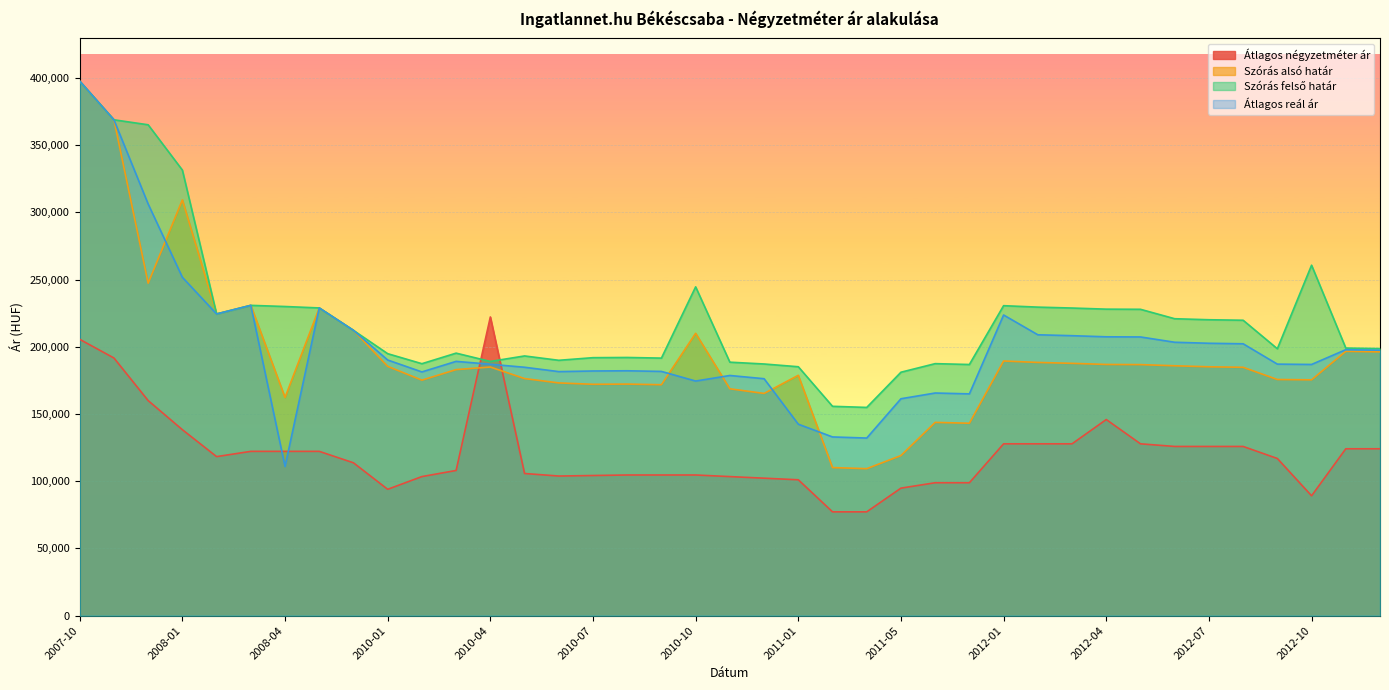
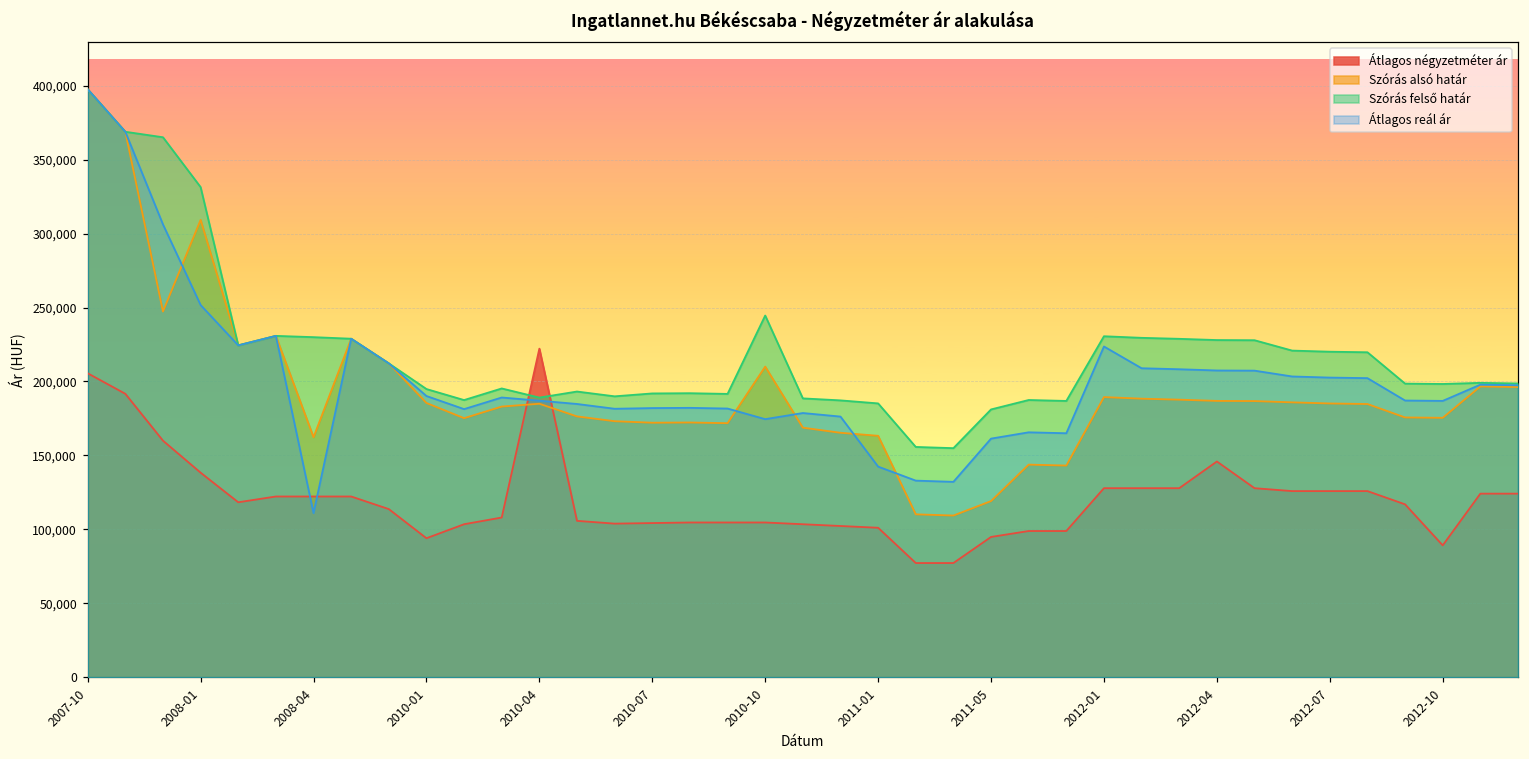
  {
    "Átlagos négyzetméter ár": {
      "2007-10": "206,000",
      "2008-01": "138,000",
      "2008-04": "122,000",
      "2010-01": "94,000",
      "2010-04": "222,000",
      "2010-07": "104,000",
      "2010-10": "105,000",
      "2011-01": "101,000",
      "2011-05": "95,000",
      "2012-01": "128,000",
      "2012-04": "146,000",
      "2012-07": "126,000",
      "2012-10": "89,000"
    },
    "Szórás alsó határ": {
      "2008-01": "309,000",
      "2008-04": "162,000",
      "2010-01": "185,000",
      "2010-04": "185,000",
      "2010-07": "172,000",
      "2010-10": "210,000",
-     "2011-01": "179,000",
+     "2011-01": "163,000",
      "2011-05": "119,000",
      "2012-01": "189,000",
      "2012-04": "187,000",
      "2012-07": "185,000",
      "2012-10": "175,000"
    },
    "Szórás felső határ": {
      "2008-01": "331,000",
      "2008-04": "230,000",
      "2010-01": "195,000",
      "2010-04": "189,000",
      "2010-07": "192,000",
      "2010-10": "245,000",
      "2011-01": "185,000",
      "2011-05": "181,000",
      "2012-01": "231,000",
      "2012-04": "228,000",
      "2012-07": "220,000",
-     "2012-10": "261,000"
+     "2012-10": "198,000"
    },
    "Átlagos reál ár": {
      "2008-01": "252,000",
      "2008-04": "111,000",
      "2010-01": "190,000",
      "2010-04": "187,000",
      "2010-07": "182,000",
      "2010-10": "175,000",
      "2011-01": "142,000",
      "2011-05": "161,000",
      "2012-01": "224,000",
      "2012-04": "207,000",
      "2012-07": "203,000",
      "2012-10": "187,000"
    }
  }
